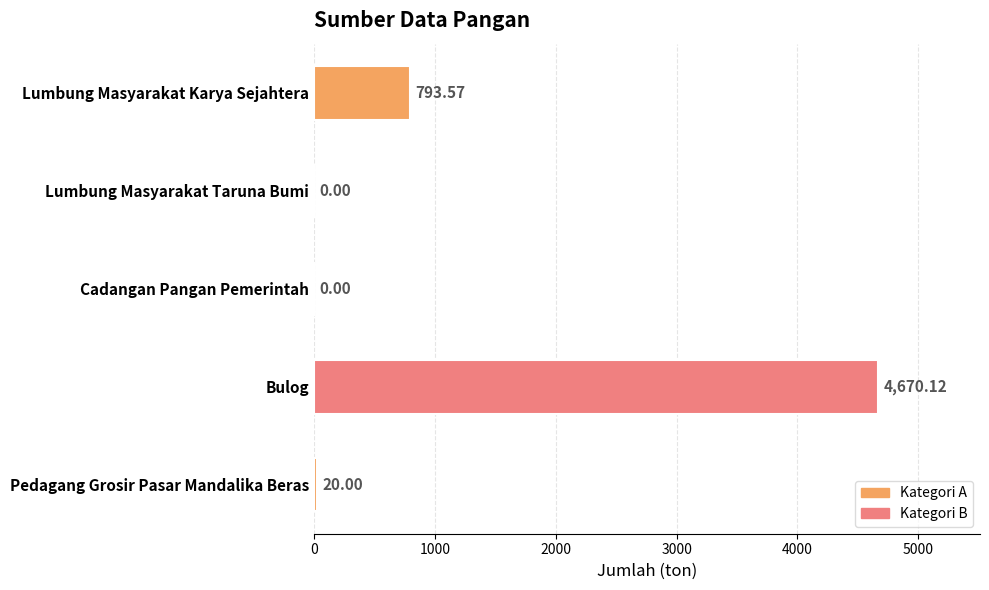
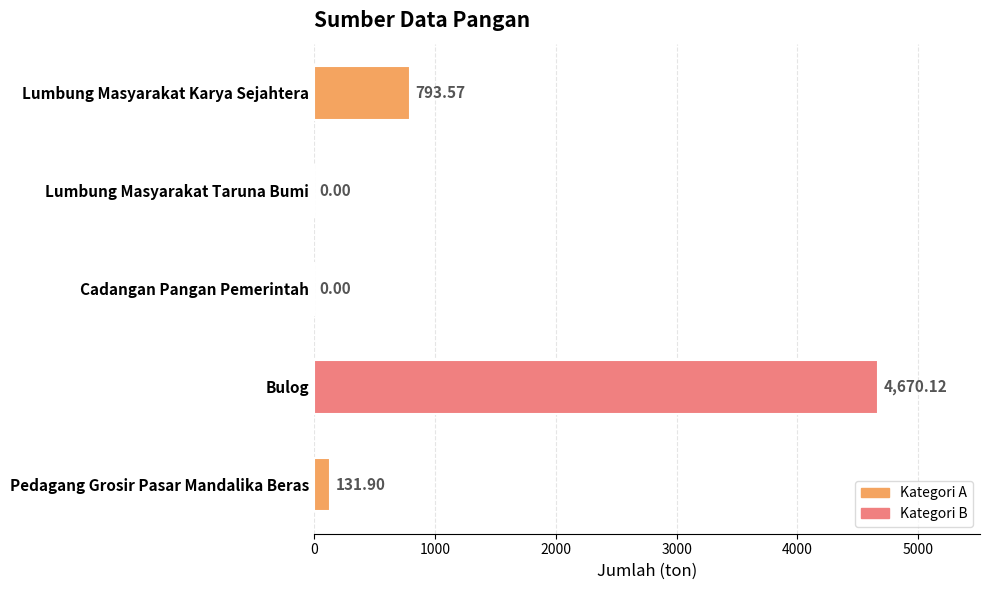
  {
    "Lumbung Masyarakat Karya Sejahtera": "793.57",
    "Lumbung Masyarakat Taruna Bumi": "0.00",
    "Cadangan Pangan Pemerintah": "0.00",
    "Bulog": "4,670.12",
-   "Pedagang Grosir Pasar Mandalika Beras": "20.00"
+   "Pedagang Grosir Pasar Mandalika Beras": "131.90"
  }
